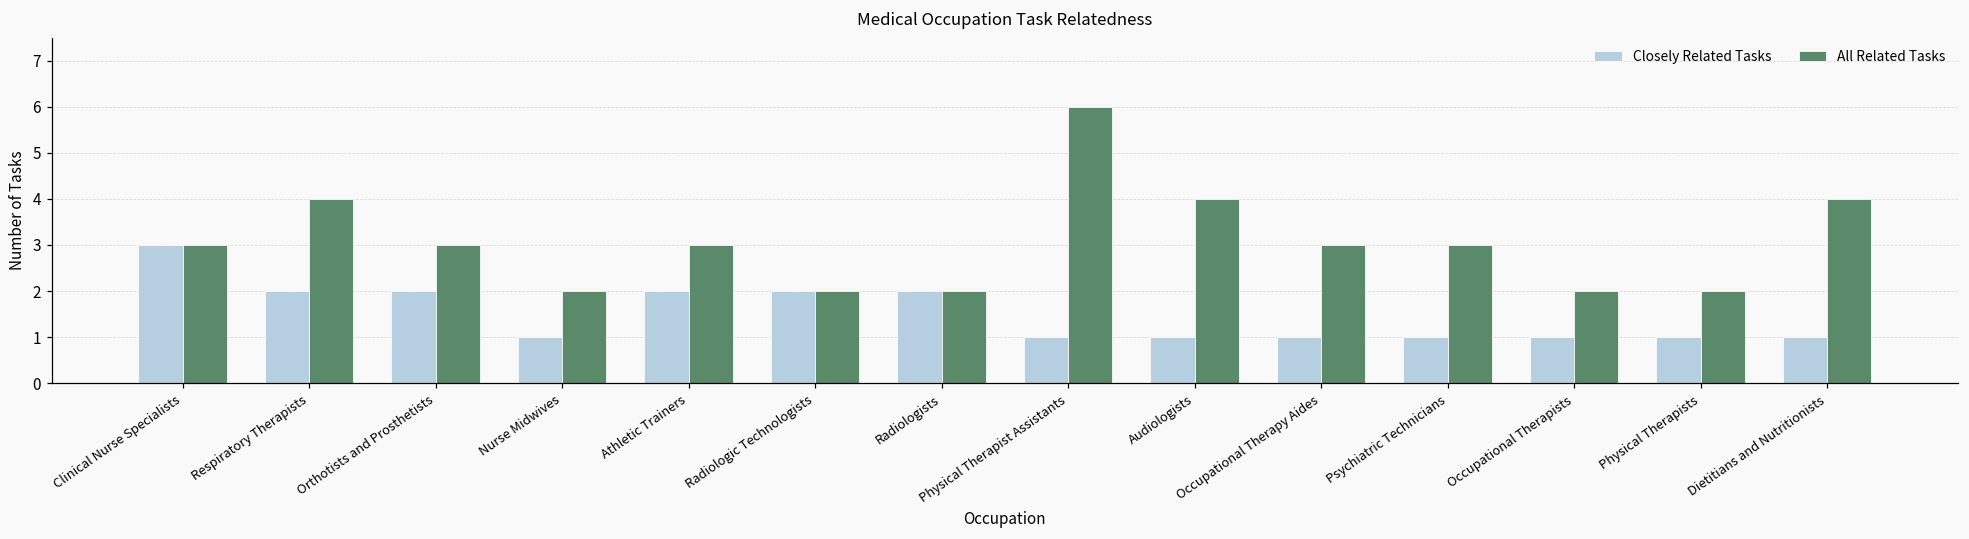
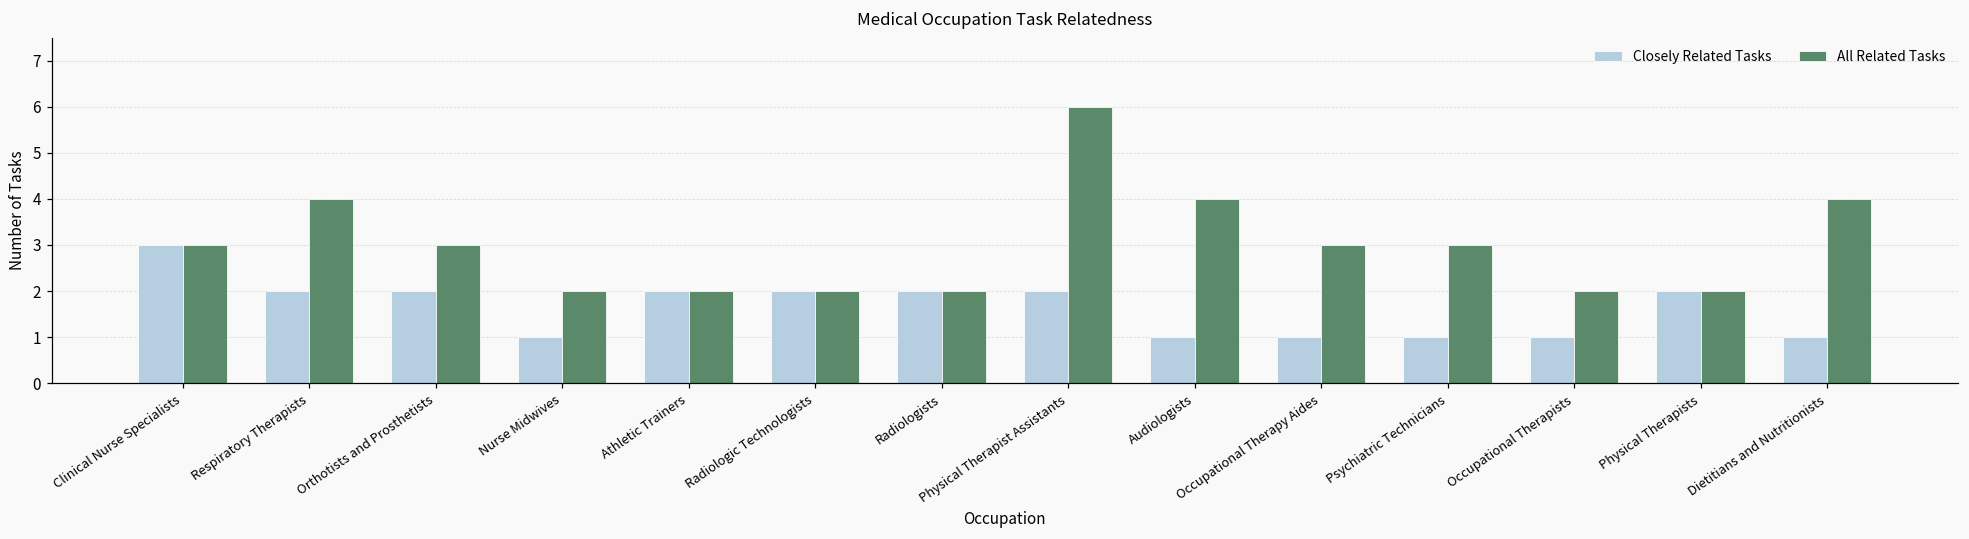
  {
    "Closely Related Tasks": {
      "Clinical Nurse Specialists": 3,
      "Respiratory Therapists": 2,
      "Orthotists and Prosthetists": 2,
      "Nurse Midwives": 1,
      "Athletic Trainers": 2,
      "Radiologic Technologists": 2,
      "Radiologists": 2,
-     "Physical Therapist Assistants": 1,
+     "Physical Therapist Assistants": 2,
      "Audiologists": 1,
      "Occupational Therapy Aides": 1,
      "Psychiatric Technicians": 1,
      "Occupational Therapists": 1,
-     "Physical Therapists": 1,
+     "Physical Therapists": 2,
      "Dietitians and Nutritionists": 1
    },
    "All Related Tasks": {
      "Clinical Nurse Specialists": 3,
      "Respiratory Therapists": 4,
      "Orthotists and Prosthetists": 3,
      "Nurse Midwives": 2,
-     "Athletic Trainers": 3,
+     "Athletic Trainers": 2,
      "Radiologic Technologists": 2,
      "Radiologists": 2,
      "Physical Therapist Assistants": 6,
      "Audiologists": 4,
      "Occupational Therapy Aides": 3,
      "Psychiatric Technicians": 3,
      "Occupational Therapists": 2,
      "Physical Therapists": 2,
      "Dietitians and Nutritionists": 4
    }
  }
